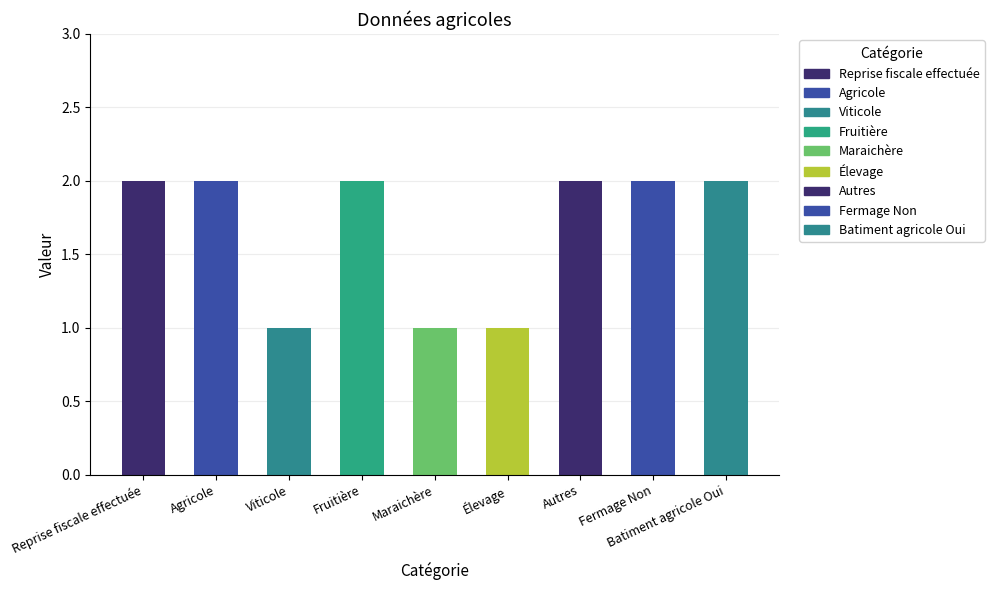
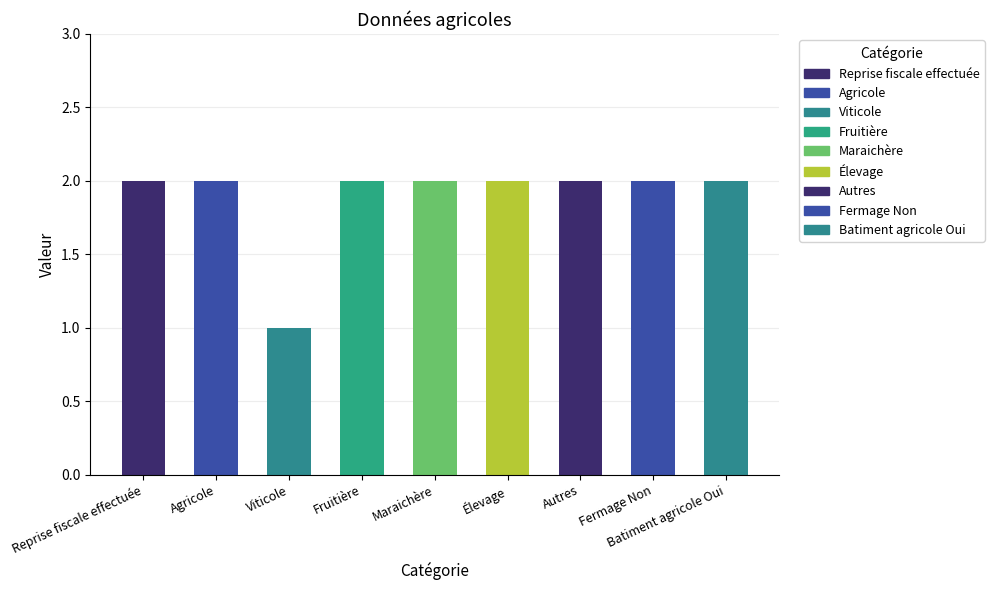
  {
    "Reprise fiscale effectuée": 2,
    "Agricole": 2,
    "Viticole": 1,
    "Fruitière": 2,
-   "Maraichère": 1,
-   "Élevage": 1,
+   "Maraichère": 2,
+   "Élevage": 2,
    "Autres": 2,
    "Fermage Non": 2,
    "Batiment agricole Oui": 2
  }
